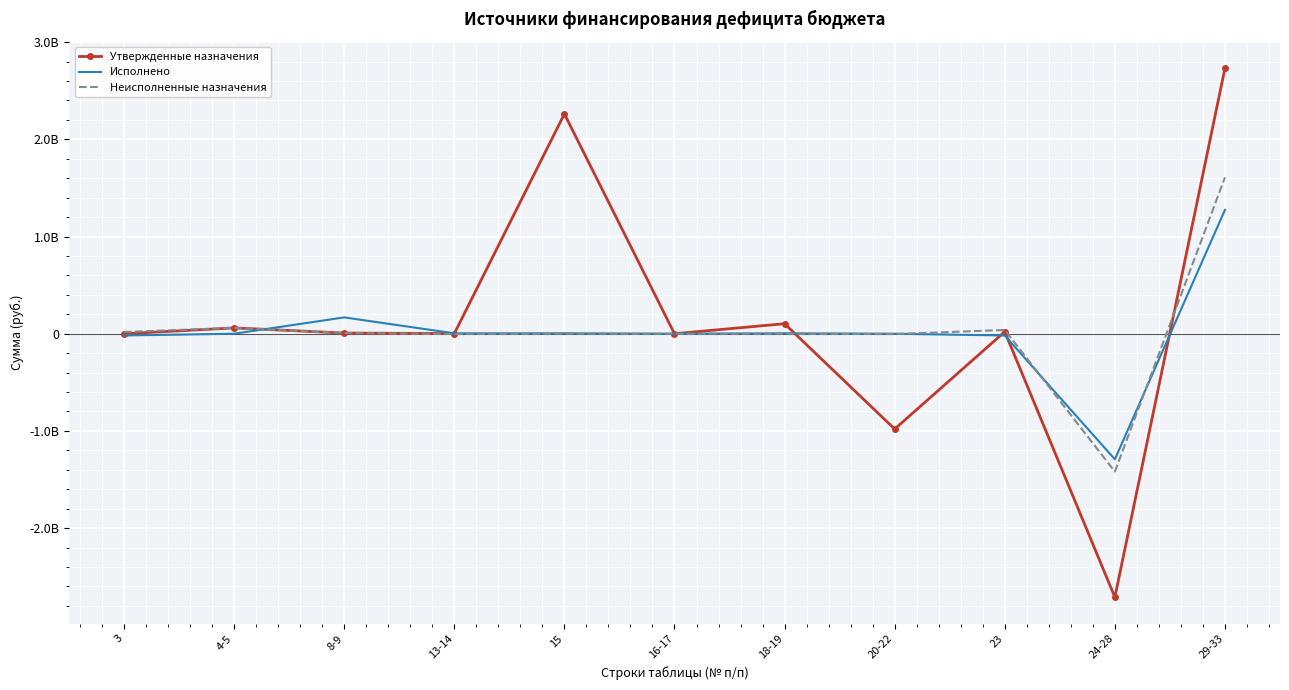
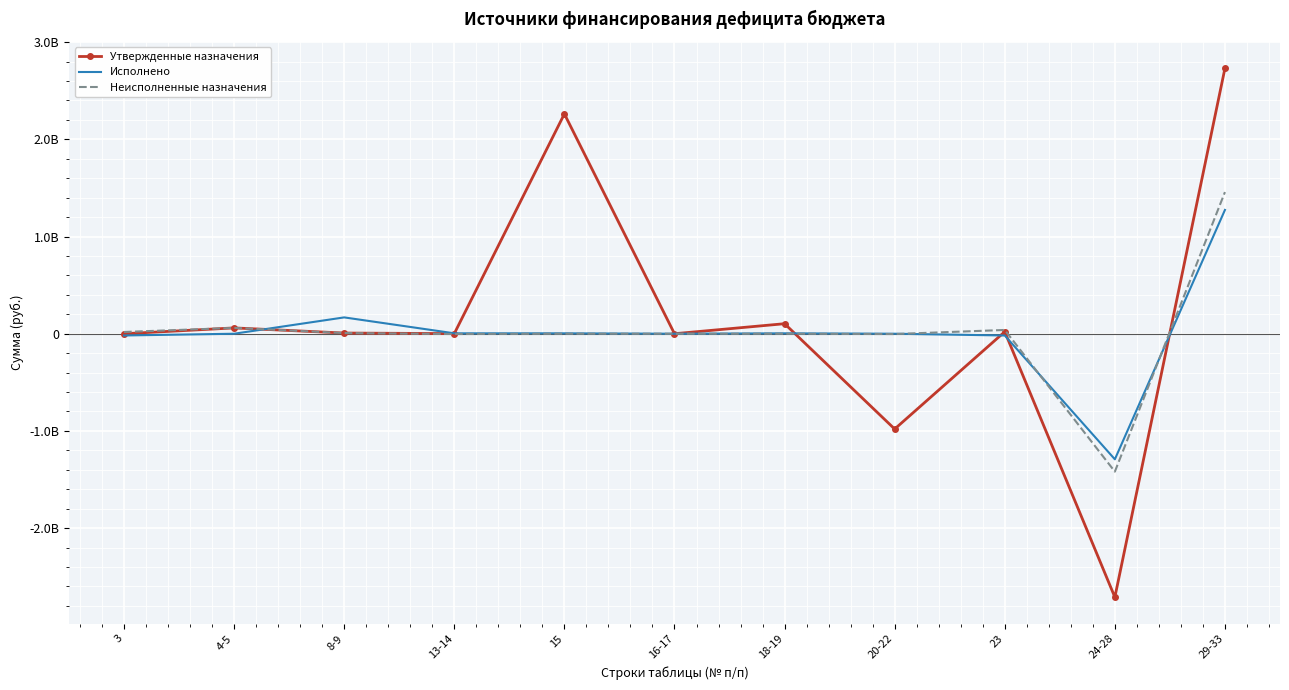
  {
    "Утвержденные назначения": {
      "15": 2300000000,
      "18-19": 100000000,
      "20-22": -1000000000,
      "24-28": -2700000000,
      "29-33": 2700000000
    },
    "Исполнено": {
      "4-5": 0,
      "8-9": 200000000,
      "23": 0,
      "24-28": -1300000000,
      "29-33": 1300000000
    },
    "Неисполненные назначения": {
      "24-28": -1400000000,
-     "29-33": 1600000000
+     "29-33": 1500000000
    }
  }
